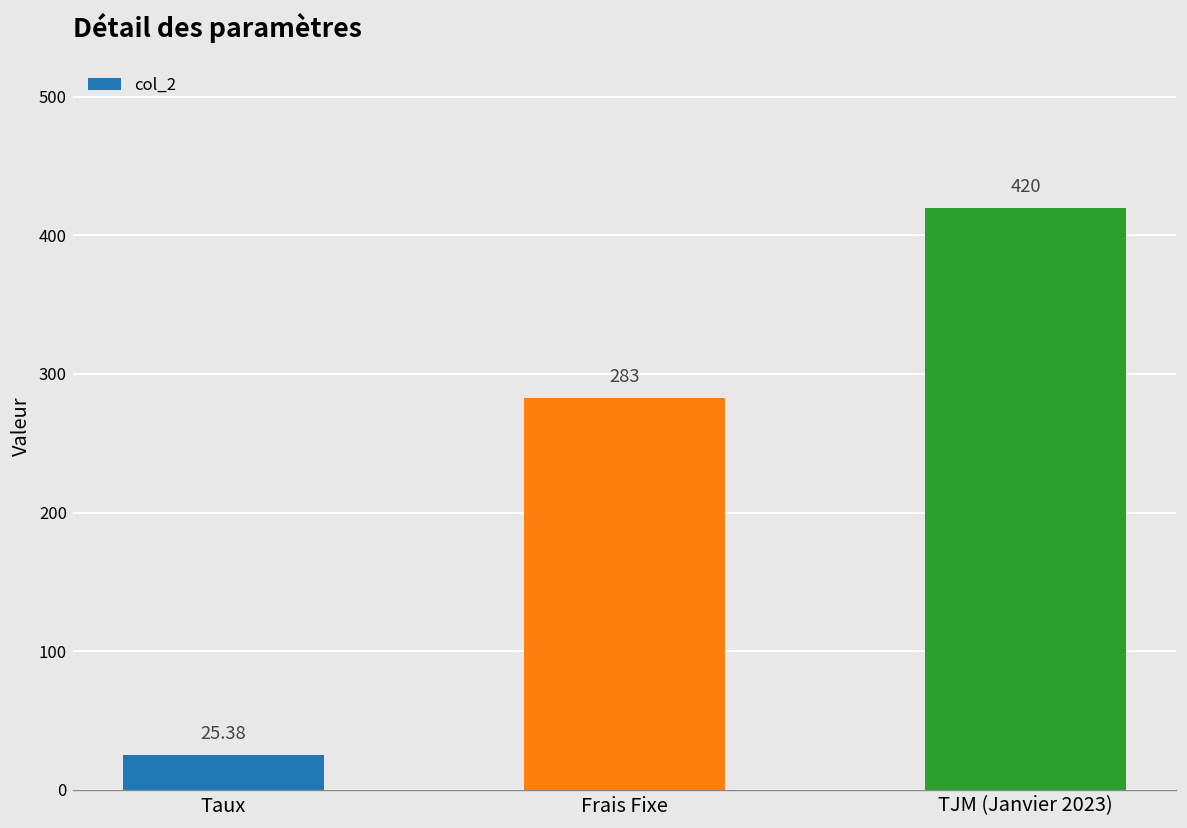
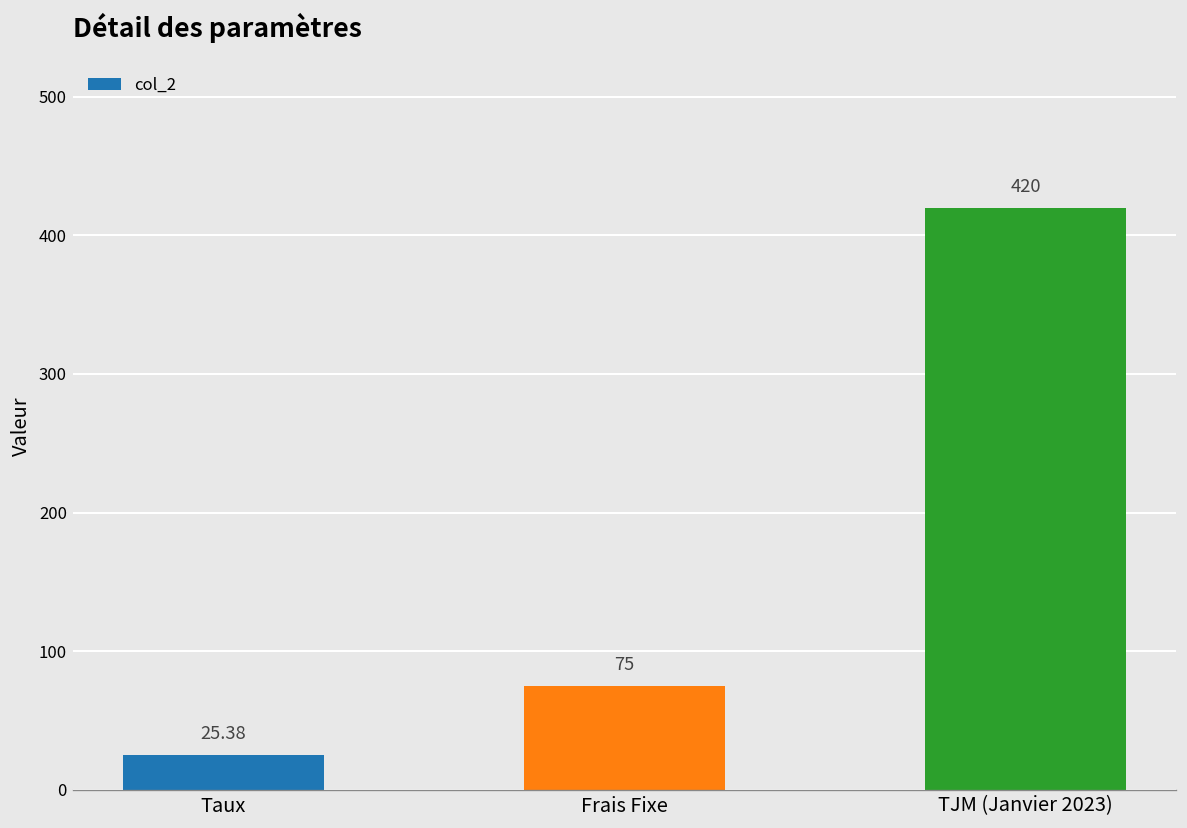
  {
    "Taux": 25.38,
-   "Frais Fixe": 283,
+   "Frais Fixe": 75,
    "TJM (Janvier 2023)": 420
  }
